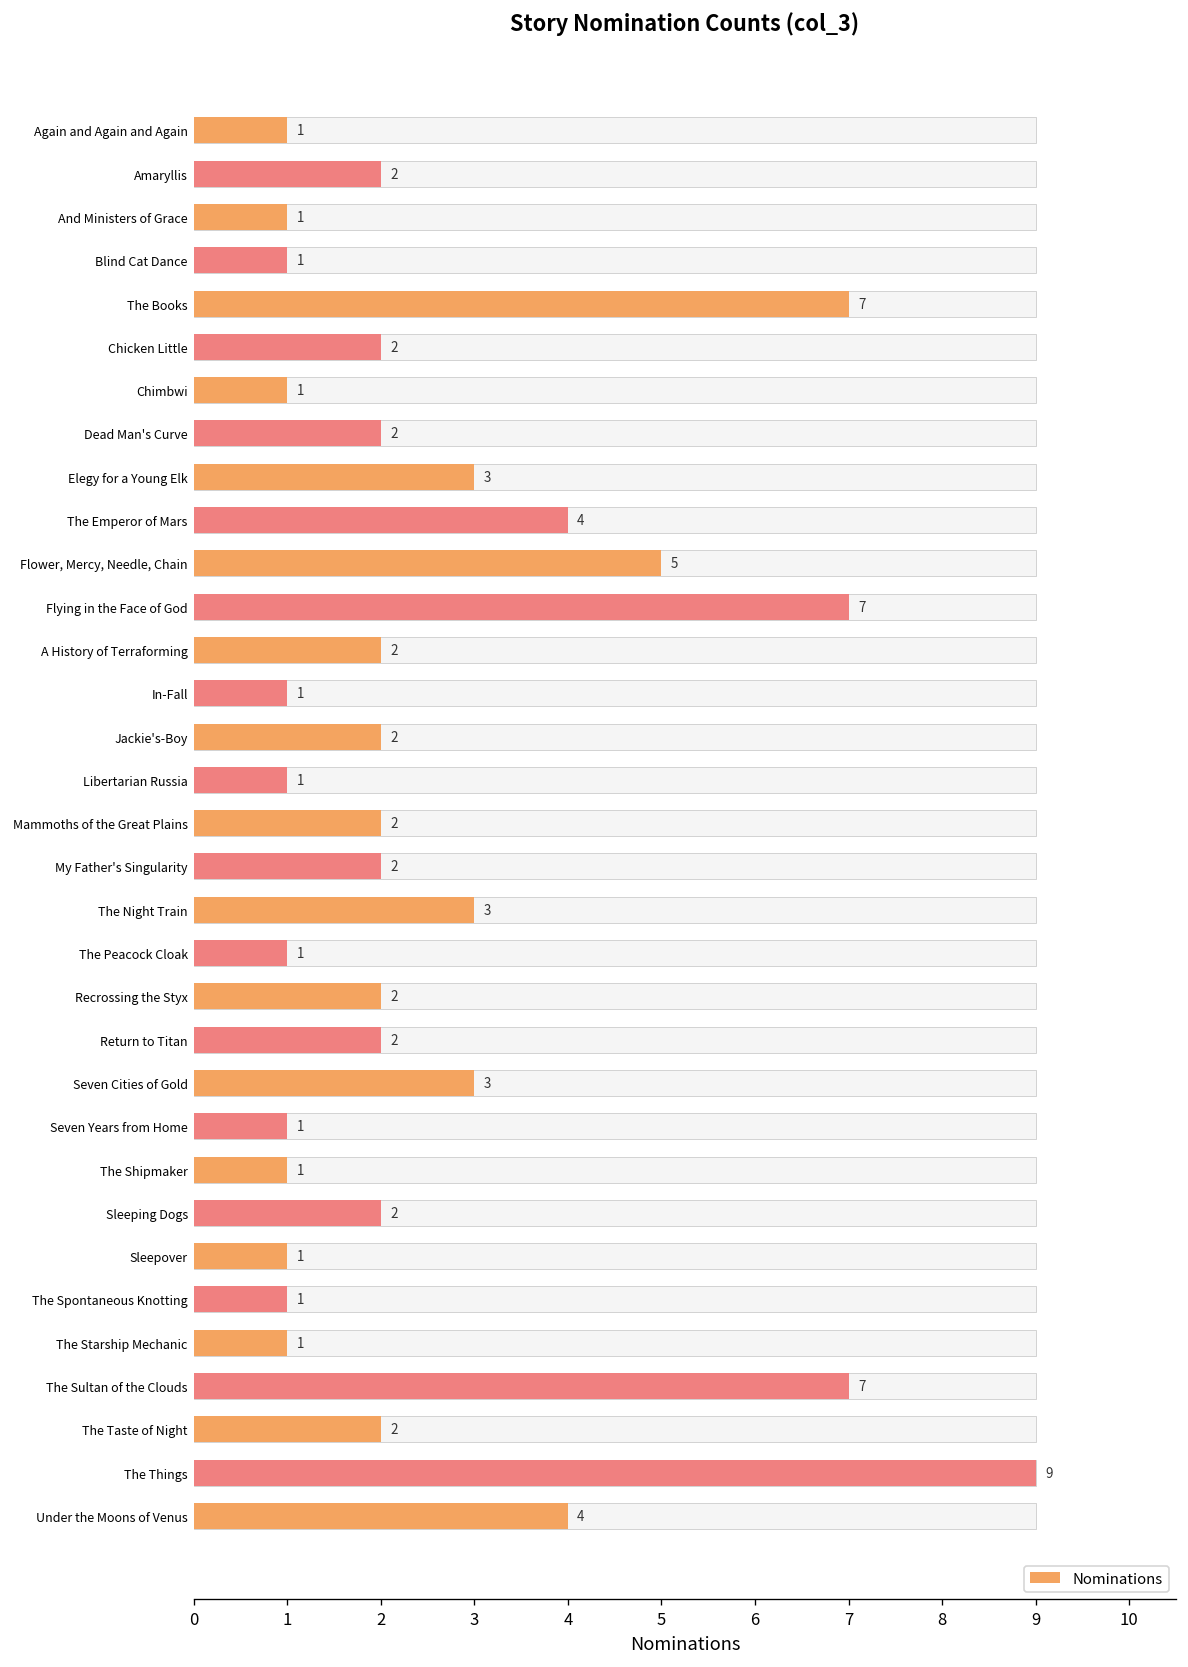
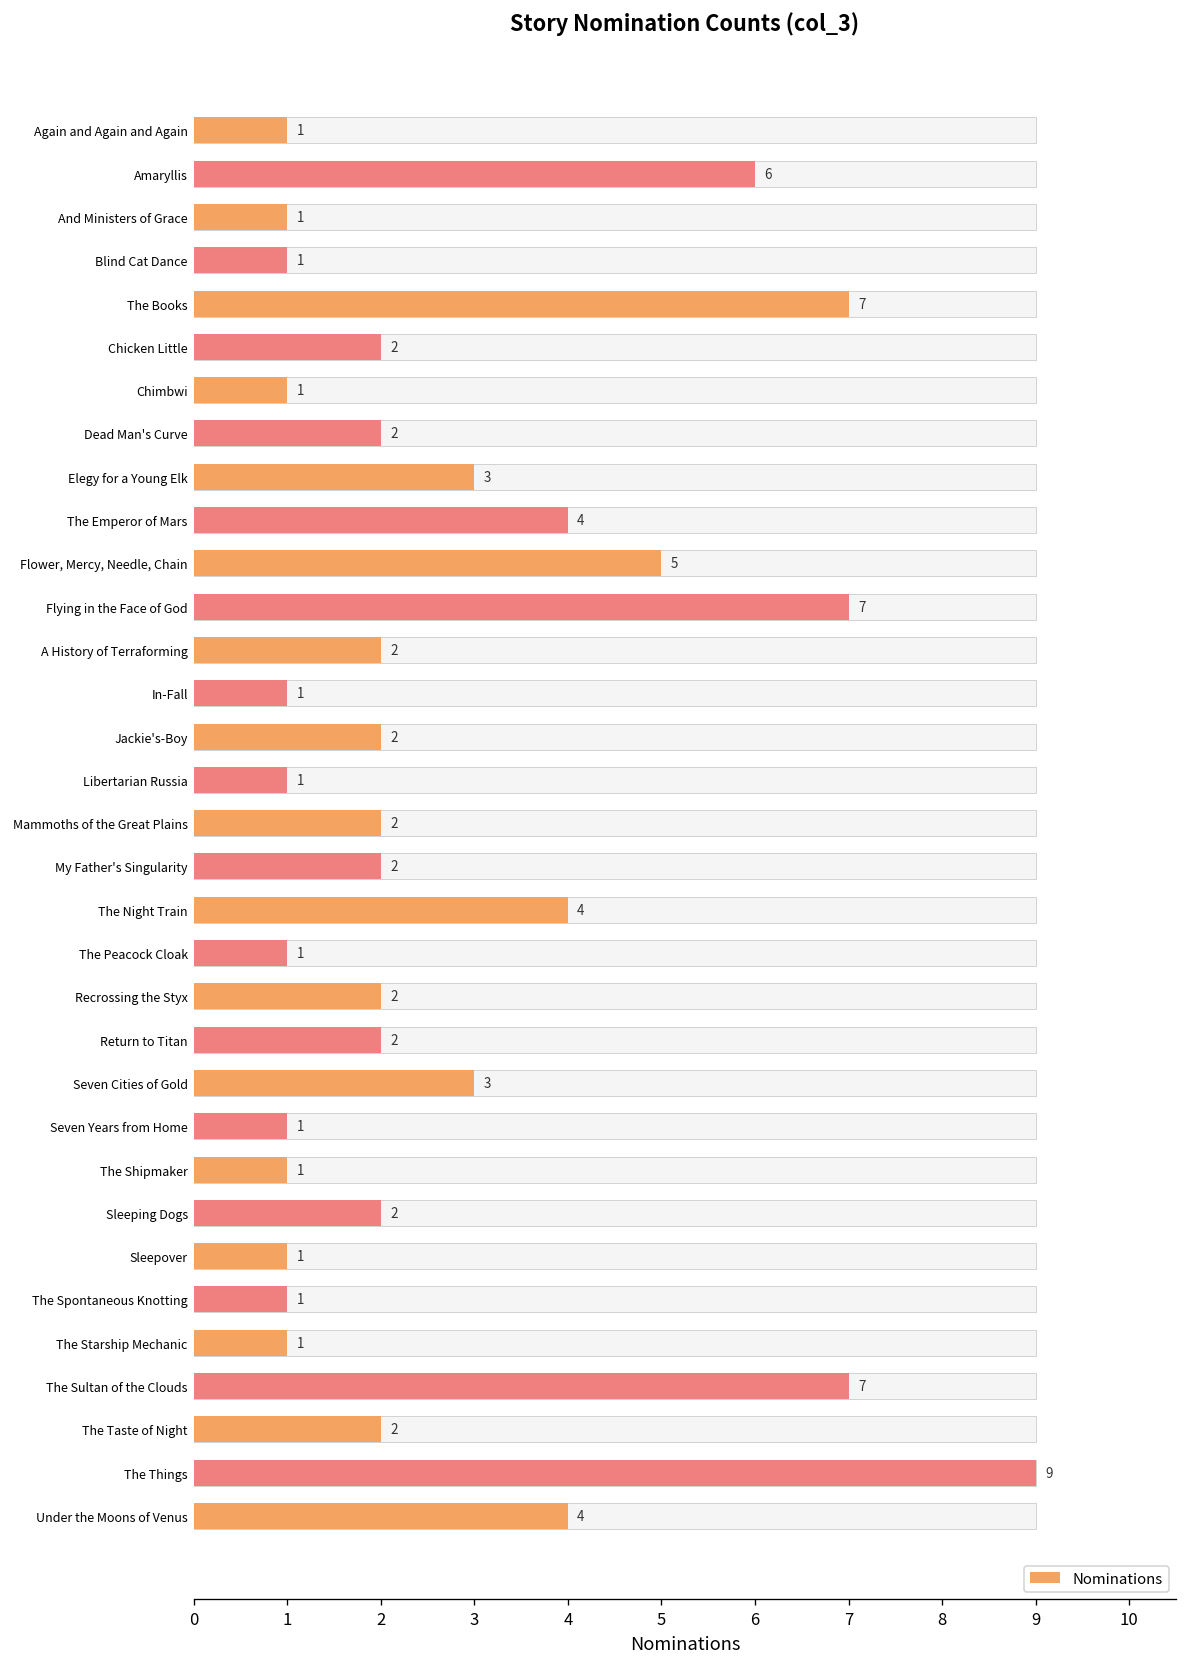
  {
    "Nominations": {
-     "Amaryllis": 2,
-     "The Night Train": 3,
+     "Amaryllis": 6,
+     "The Night Train": 4,
      "The Things": 9
    }
  }
